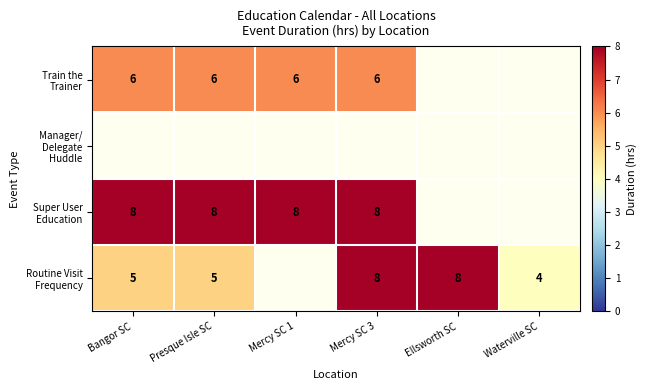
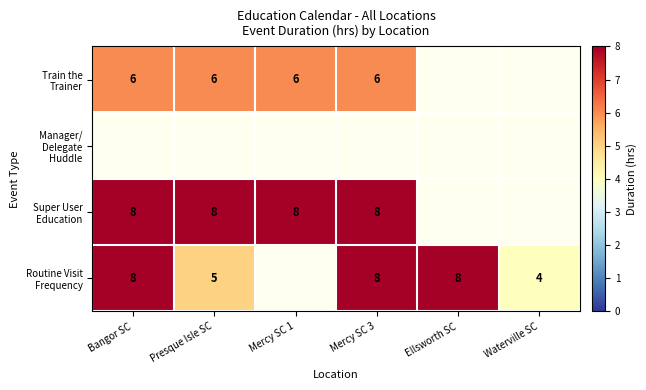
  {
    "Train the Trainer": {
      "Bangor SC": 6,
      "Presque Isle SC": 6,
      "Mercy SC 1": 6,
      "Mercy SC 3": 6
    },
    "Super User Education": {
      "Bangor SC": 8,
      "Presque Isle SC": 8,
      "Mercy SC 1": 8,
      "Mercy SC 3": 8
    },
    "Routine Visit Frequency": {
-     "Bangor SC": 5,
+     "Bangor SC": 8,
      "Presque Isle SC": 5,
      "Mercy SC 3": 8,
      "Ellsworth SC": 8,
      "Waterville SC": 4
    }
  }
